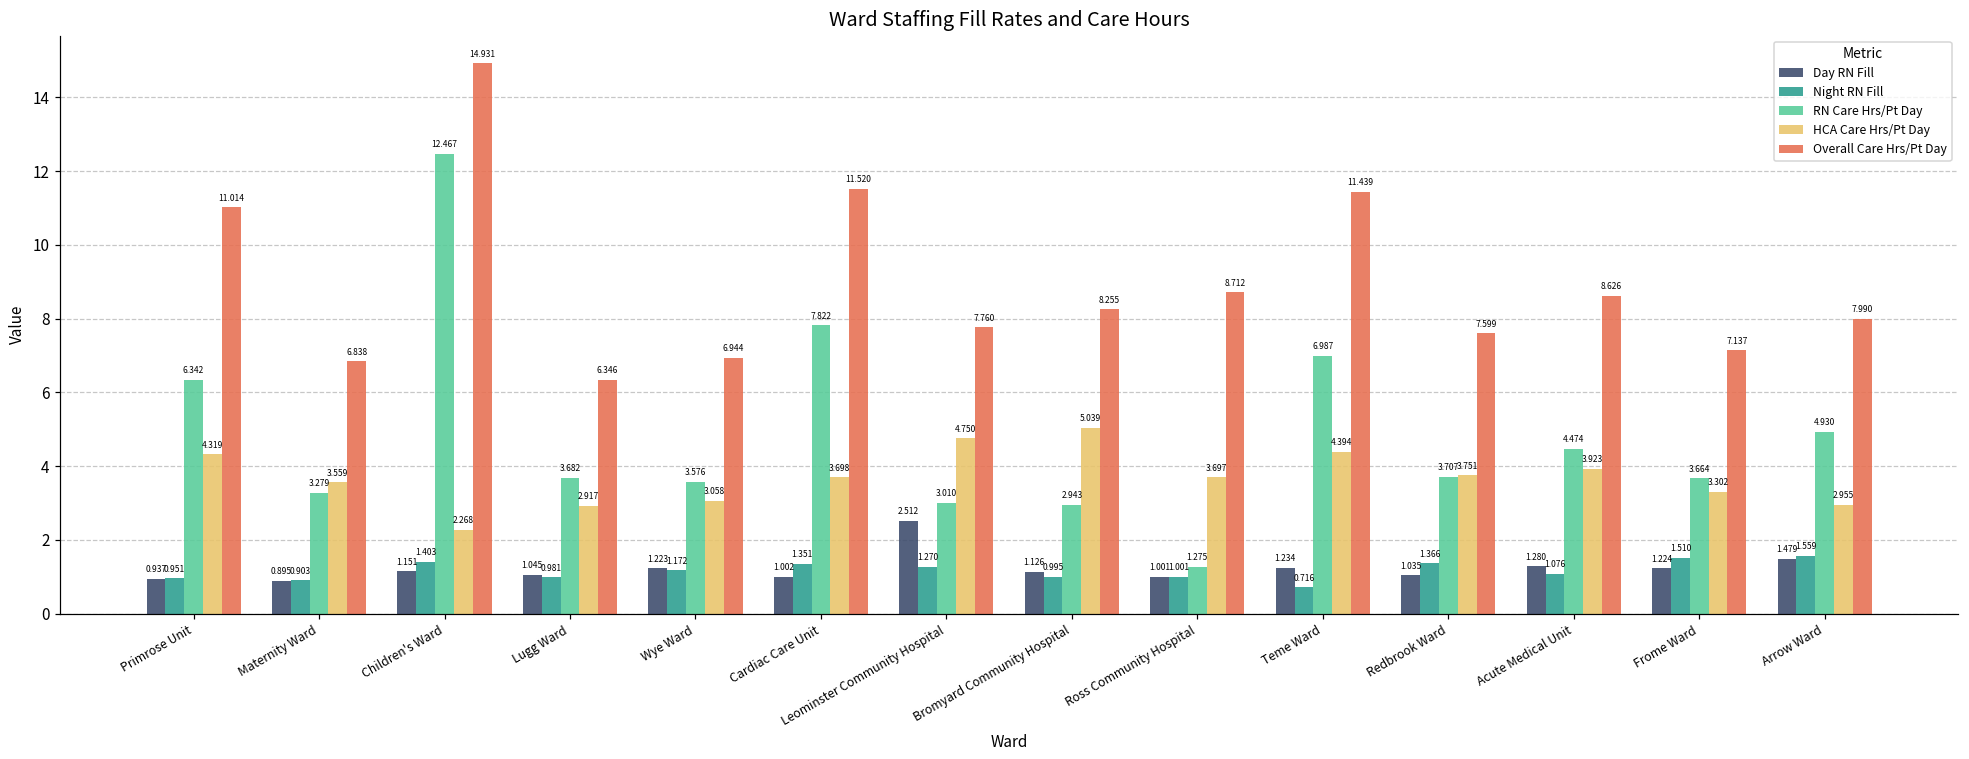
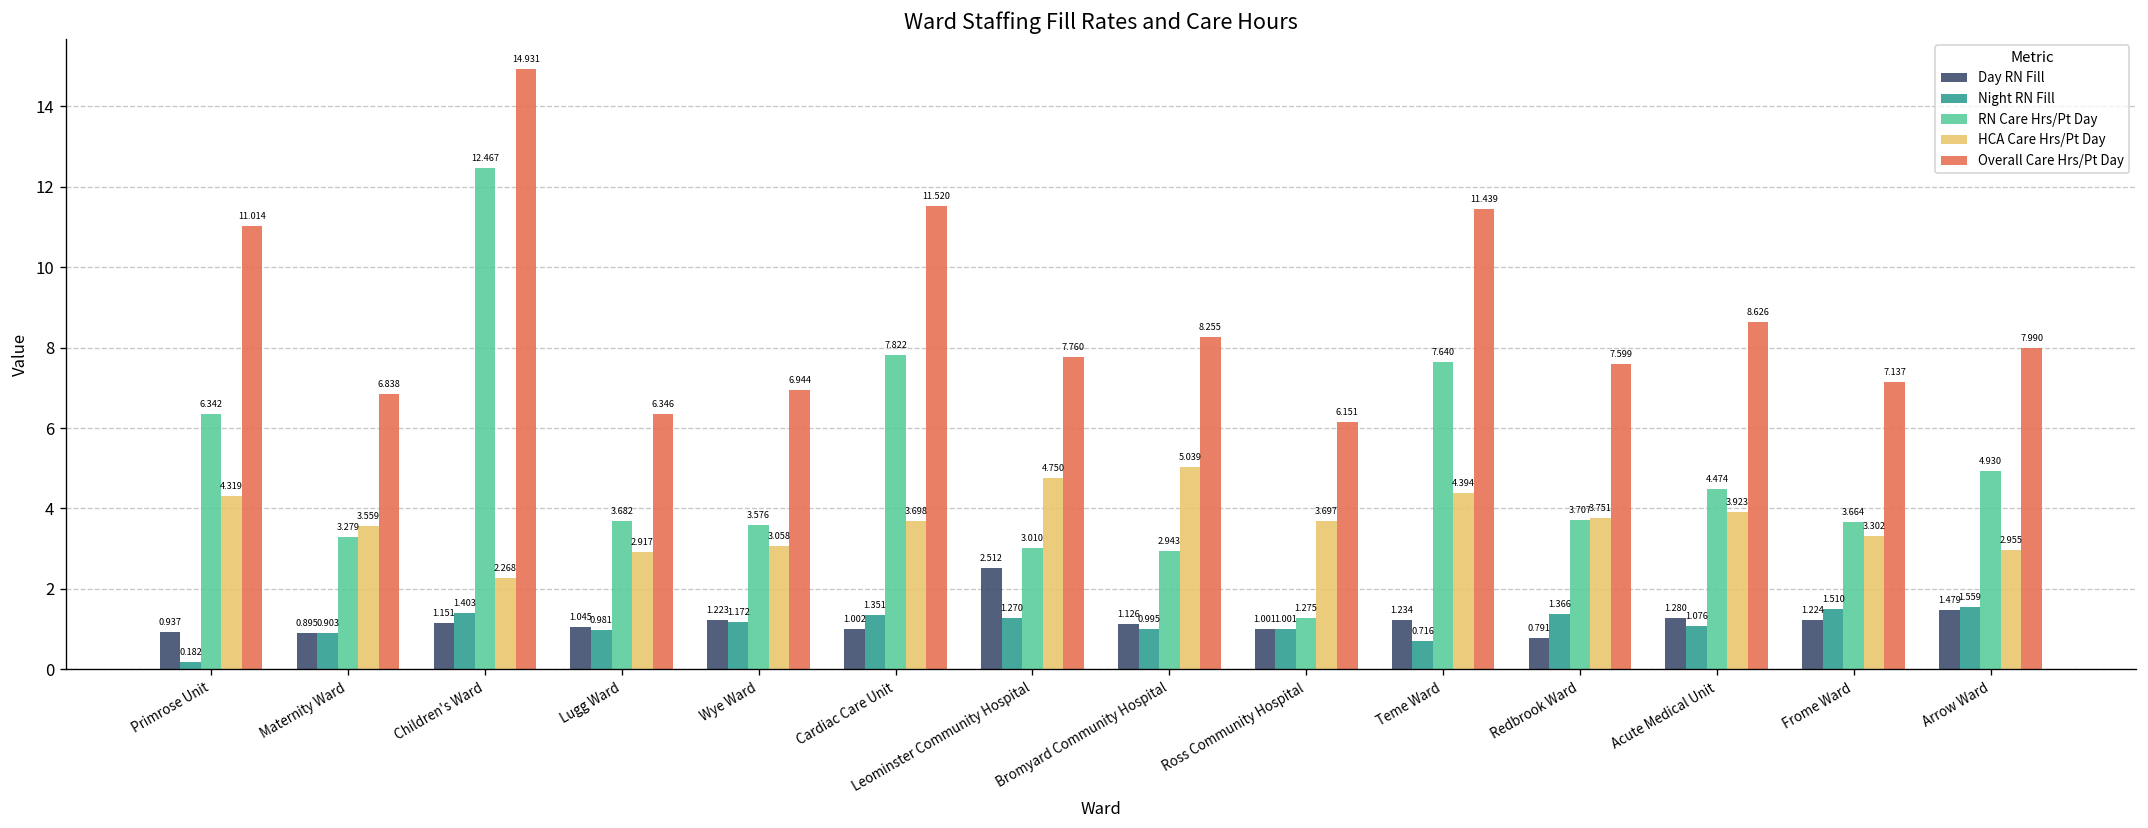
  {
    "Day RN Fill": {
      "Primrose Unit": 0.937,
      "Maternity Ward": 0.895,
      "Children's Ward": 1.151,
      "Lugg Ward": 1.045,
      "Wye Ward": 1.223,
      "Cardiac Care Unit": 1.002,
      "Leominster Community Hospital": 2.512,
      "Bromyard Community Hospital": 1.126,
      "Ross Community Hospital": 1.001,
      "Teme Ward": 1.234,
-     "Redbrook Ward": 1.035,
+     "Redbrook Ward": 0.791,
      "Acute Medical Unit": 1.280,
      "Frome Ward": 1.224,
      "Arrow Ward": 1.479
    },
    "Night RN Fill": {
-     "Primrose Unit": 0.951,
+     "Primrose Unit": 0.182,
      "Maternity Ward": 0.903,
      "Children's Ward": 1.403,
      "Lugg Ward": 0.981,
      "Wye Ward": 1.172,
      "Cardiac Care Unit": 1.351,
      "Leominster Community Hospital": 1.270,
      "Bromyard Community Hospital": 0.995,
      "Ross Community Hospital": 1.001,
      "Teme Ward": 0.716,
      "Redbrook Ward": 1.366,
      "Acute Medical Unit": 1.076,
      "Frome Ward": 1.510,
      "Arrow Ward": 1.559
    },
    "RN Care Hrs/Pt Day": {
      "Primrose Unit": 6.342,
      "Maternity Ward": 3.279,
      "Children's Ward": 12.467,
      "Lugg Ward": 3.682,
      "Wye Ward": 3.576,
      "Cardiac Care Unit": 7.822,
      "Leominster Community Hospital": 3.010,
      "Bromyard Community Hospital": 2.943,
      "Ross Community Hospital": 1.275,
-     "Teme Ward": 6.987,
+     "Teme Ward": 7.640,
      "Redbrook Ward": 3.707,
      "Acute Medical Unit": 4.474,
      "Frome Ward": 3.664,
      "Arrow Ward": 4.930
    },
    "HCA Care Hrs/Pt Day": {
      "Primrose Unit": 4.319,
      "Maternity Ward": 3.559,
      "Children's Ward": 2.268,
      "Lugg Ward": 2.917,
      "Wye Ward": 3.058,
      "Cardiac Care Unit": 3.698,
      "Leominster Community Hospital": 4.750,
      "Bromyard Community Hospital": 5.039,
      "Ross Community Hospital": 3.697,
      "Teme Ward": 4.394,
      "Redbrook Ward": 3.751,
      "Acute Medical Unit": 3.923,
      "Frome Ward": 3.302,
      "Arrow Ward": 2.955
    },
    "Overall Care Hrs/Pt Day": {
      "Primrose Unit": 11.014,
      "Maternity Ward": 6.838,
      "Children's Ward": 14.931,
      "Lugg Ward": 6.346,
      "Wye Ward": 6.944,
      "Cardiac Care Unit": 11.520,
      "Leominster Community Hospital": 7.760,
      "Bromyard Community Hospital": 8.255,
-     "Ross Community Hospital": 8.712,
+     "Ross Community Hospital": 6.151,
      "Teme Ward": 11.439,
      "Redbrook Ward": 7.599,
      "Acute Medical Unit": 8.626,
      "Frome Ward": 7.137,
      "Arrow Ward": 7.990
    }
  }
